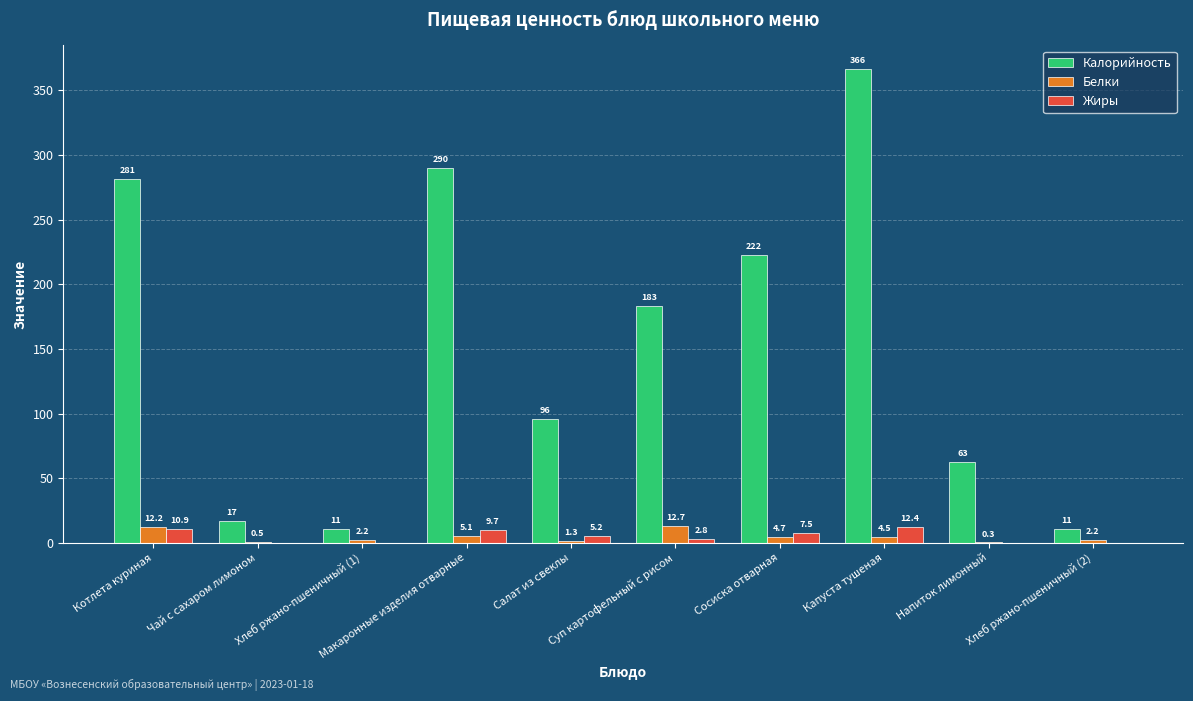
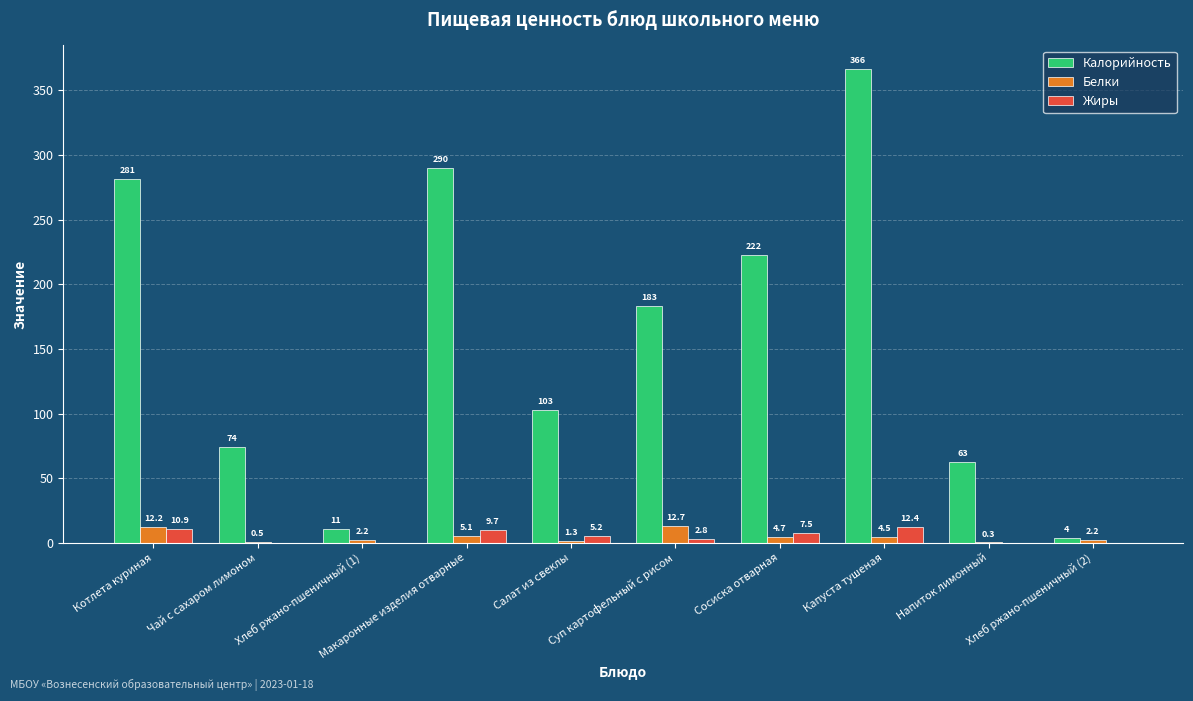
  {
    "Калорийность": {
      "Котлета куриная": 281,
-     "Чай с сахаром лимоном": 17,
+     "Чай с сахаром лимоном": 74,
      "Хлеб ржано-пшеничный (1)": 11,
      "Макаронные изделия отварные": 290,
-     "Салат из свеклы": 96,
+     "Салат из свеклы": 103,
      "Суп картофельный с рисом": 183,
      "Сосиска отварная": 222,
      "Капуста тушеная": 366,
      "Напиток лимонный": 63,
-     "Хлеб ржано-пшеничный (2)": 11
+     "Хлеб ржано-пшеничный (2)": 4
    }
  }
